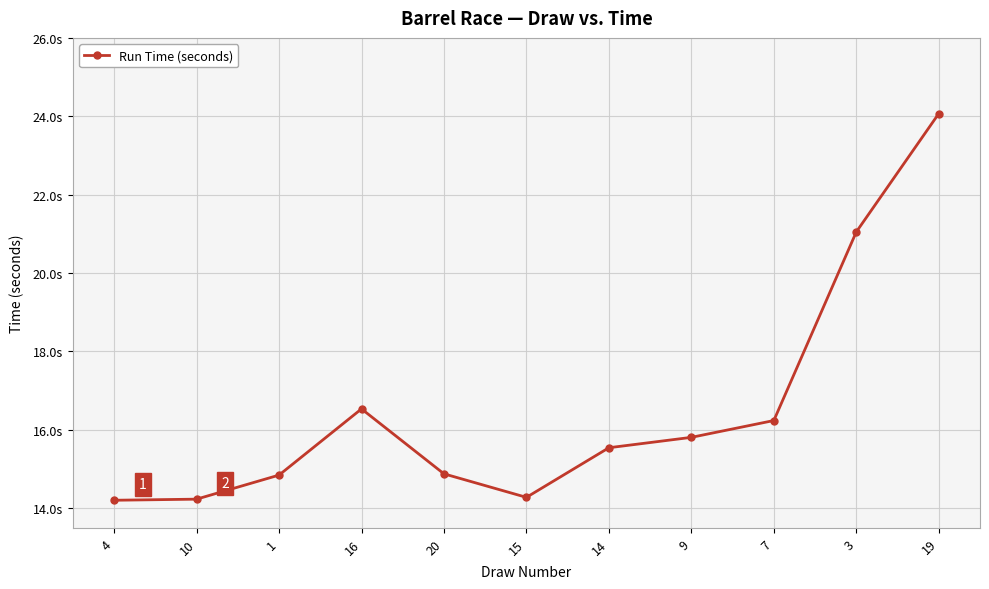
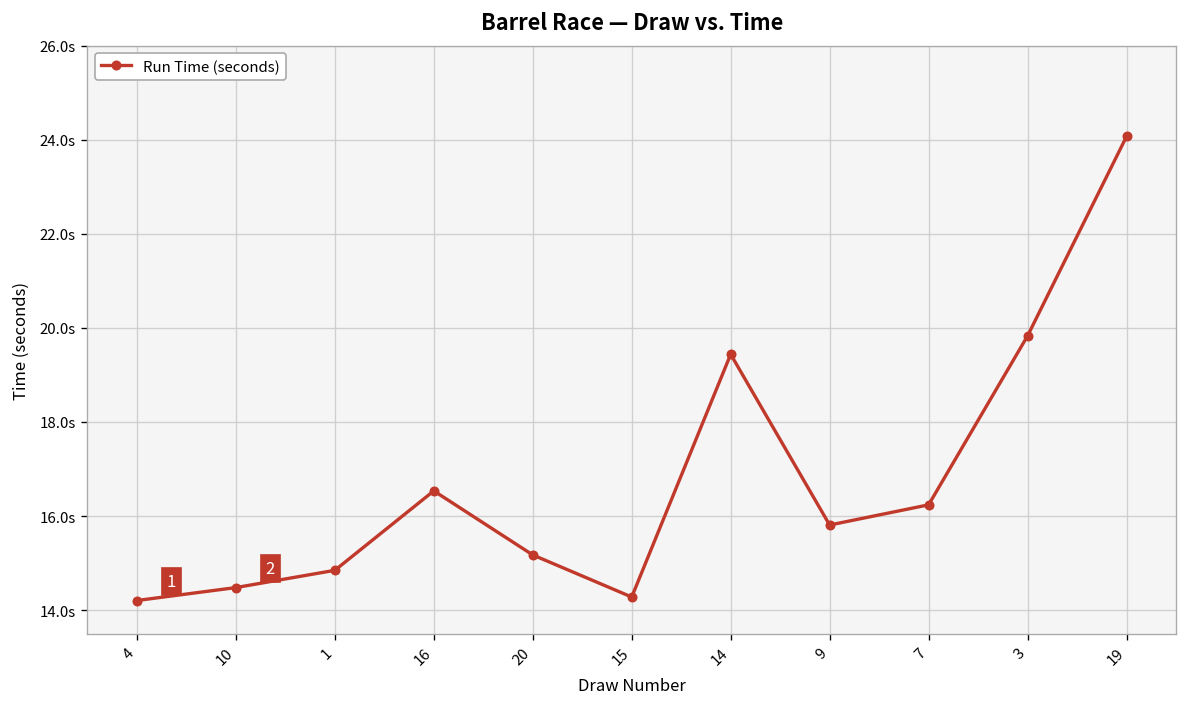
  {
    "4": "14.2s",
-   "10": "14.2s",
+   "10": "14.5s",
    "1": "14.8s",
    "16": "16.5s",
-   "20": "14.9s",
+   "20": "15.2s",
    "15": "14.3s",
-   "14": "15.5s",
+   "14": "19.4s",
    "9": "15.8s",
    "7": "16.2s",
-   "3": "21.1s",
+   "3": "19.8s",
    "19": "24.1s"
  }
